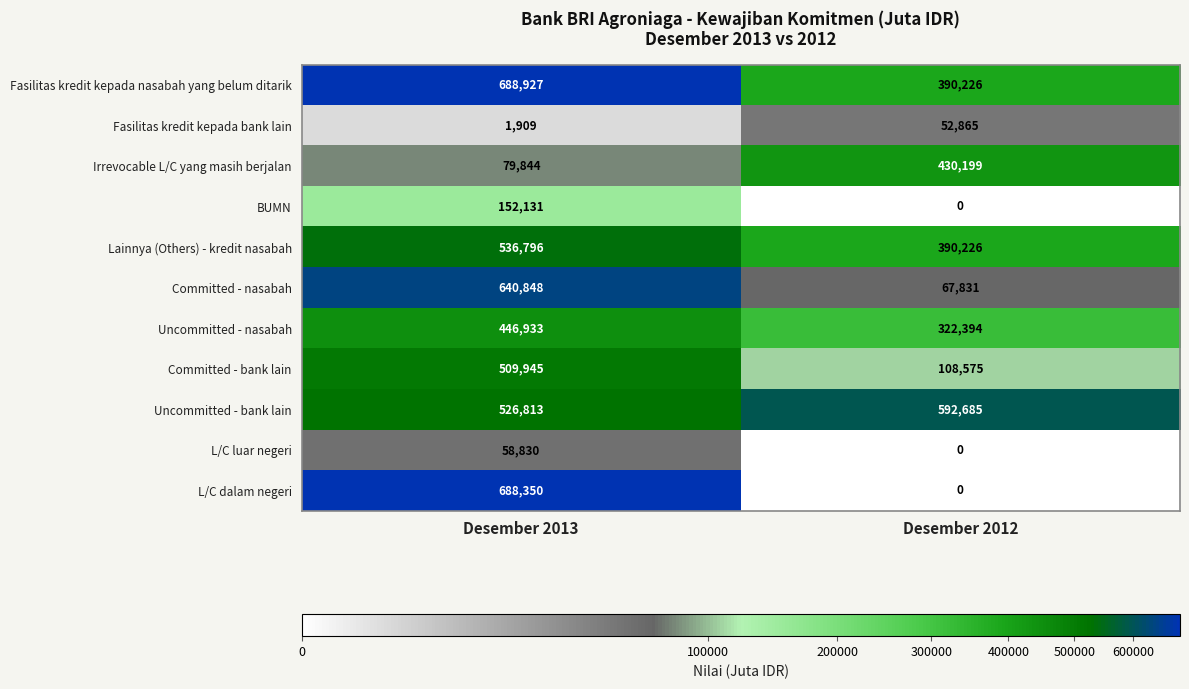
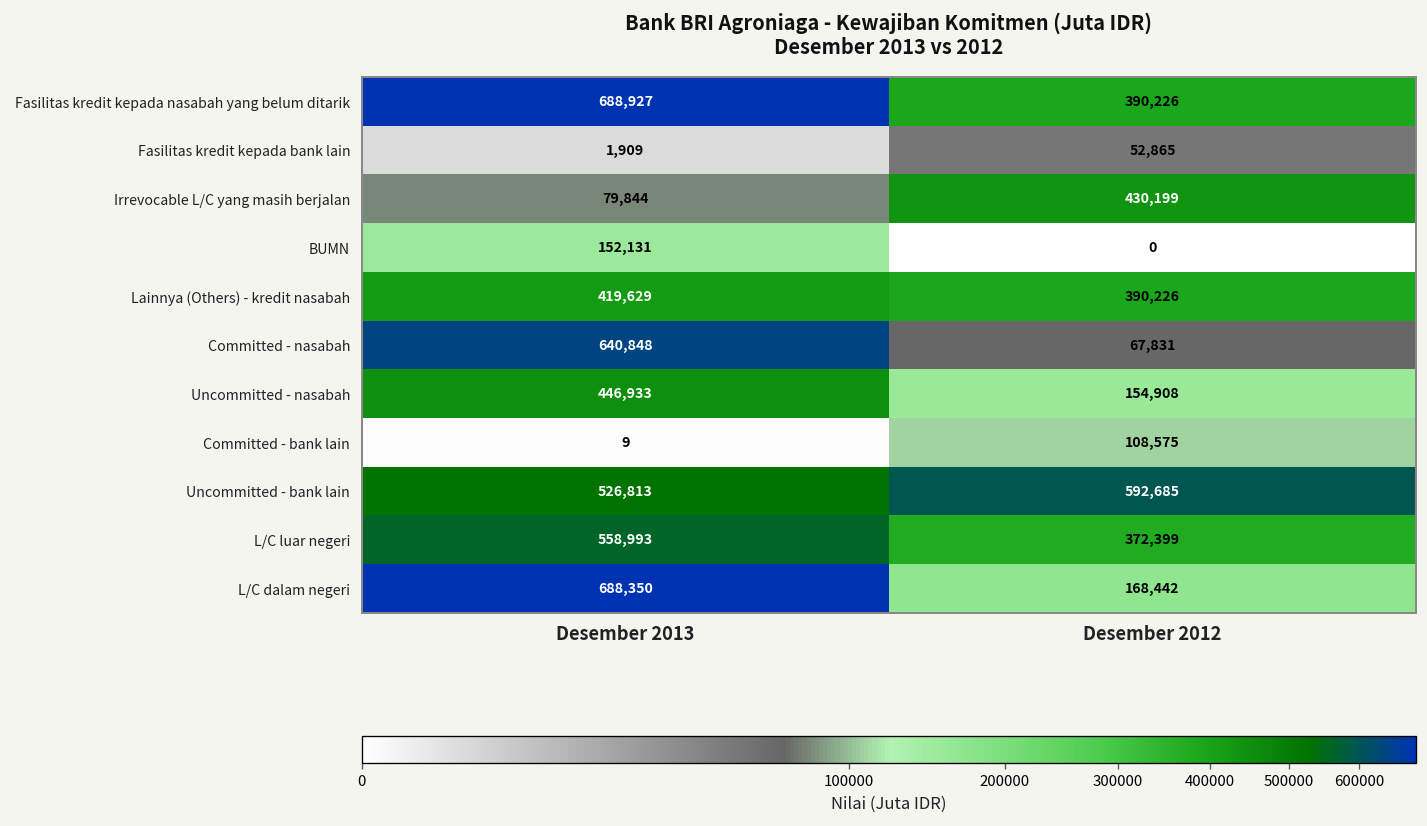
  {
    "Fasilitas kredit kepada nasabah yang belum ditarik": {
      "Desember 2013": "688,927",
      "Desember 2012": "390,226"
    },
    "Fasilitas kredit kepada bank lain": {
      "Desember 2013": "1,909",
      "Desember 2012": "52,865"
    },
    "Irrevocable L/C yang masih berjalan": {
      "Desember 2013": "79,844",
      "Desember 2012": "430,199"
    },
    "BUMN": {
      "Desember 2013": "152,131",
      "Desember 2012": "0"
    },
    "Lainnya (Others) - kredit nasabah": {
-     "Desember 2013": "536,796",
+     "Desember 2013": "419,629",
      "Desember 2012": "390,226"
    },
    "Committed - nasabah": {
      "Desember 2013": "640,848",
      "Desember 2012": "67,831"
    },
    "Uncommitted - nasabah": {
      "Desember 2013": "446,933",
-     "Desember 2012": "322,394"
+     "Desember 2012": "154,908"
    },
    "Committed - bank lain": {
-     "Desember 2013": "509,945",
+     "Desember 2013": "9",
      "Desember 2012": "108,575"
    },
    "Uncommitted - bank lain": {
      "Desember 2013": "526,813",
      "Desember 2012": "592,685"
    },
    "L/C luar negeri": {
-     "Desember 2013": "58,830",
-     "Desember 2012": "0"
+     "Desember 2013": "558,993",
+     "Desember 2012": "372,399"
    },
    "L/C dalam negeri": {
      "Desember 2013": "688,350",
-     "Desember 2012": "0"
+     "Desember 2012": "168,442"
    }
  }
